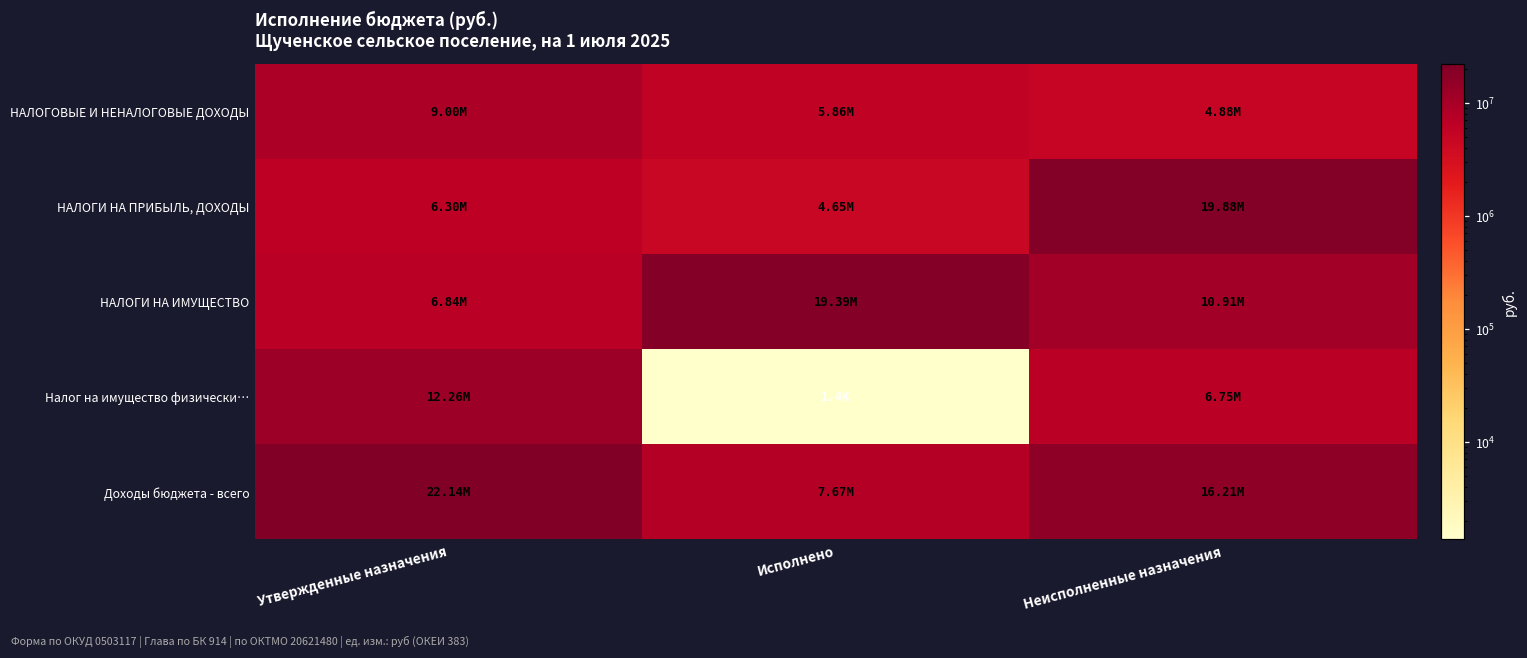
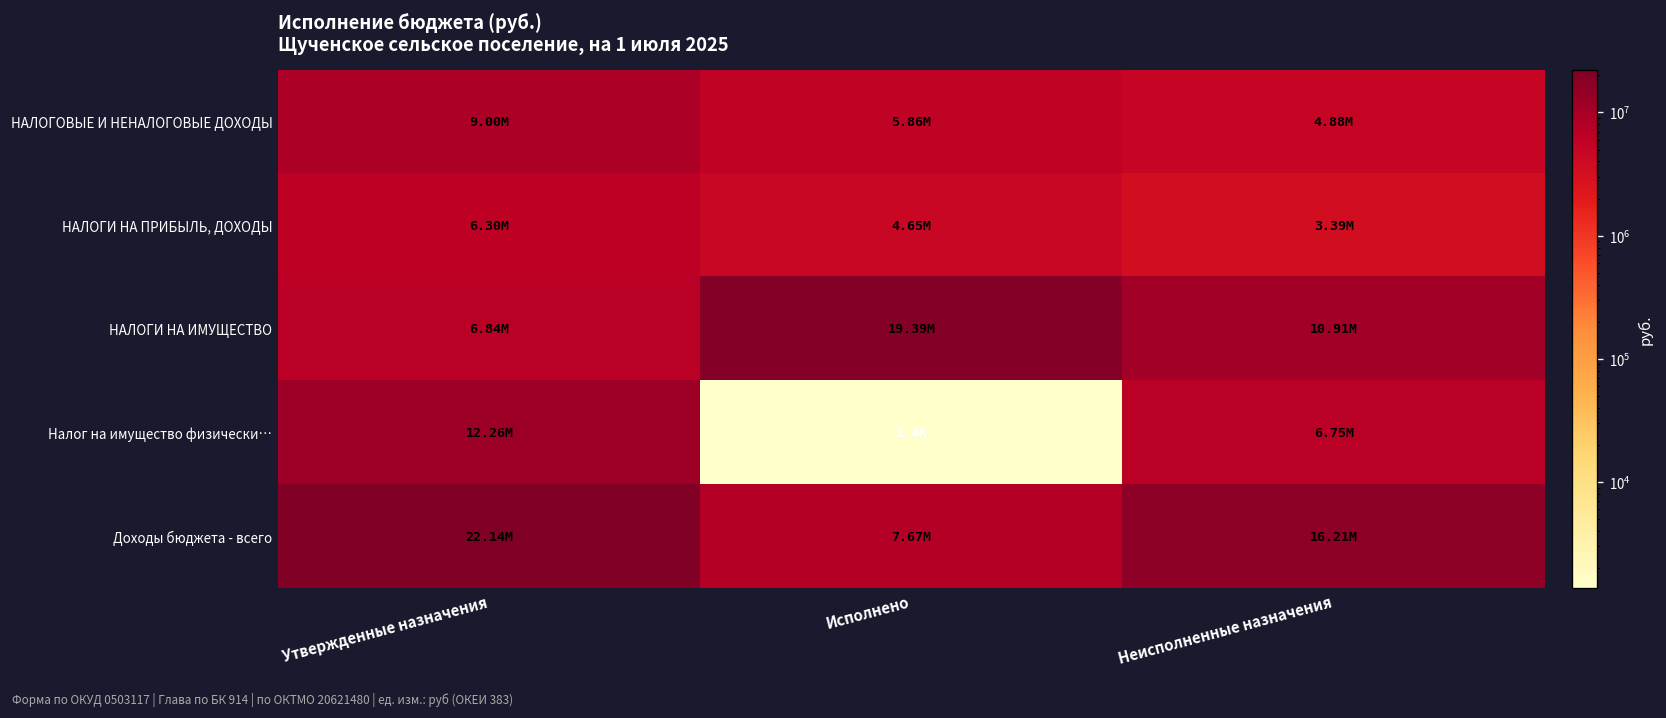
  {
    "НАЛОГОВЫЕ И НЕНАЛОГОВЫЕ ДОХОДЫ": {
      "Утвержденные назначения": "9.00M",
      "Исполнено": "5.86M",
      "Неисполненные назначения": "4.88M"
    },
    "НАЛОГИ НА ПРИБЫЛЬ, ДОХОДЫ": {
      "Утвержденные назначения": "6.30M",
      "Исполнено": "4.65M",
-     "Неисполненные назначения": "19.88M"
+     "Неисполненные назначения": "3.39M"
    },
    "НАЛОГИ НА ИМУЩЕСТВО": {
      "Утвержденные назначения": "6.84M",
      "Исполнено": "19.39M",
      "Неисполненные назначения": "10.91M"
    },
    "Налог на имущество физически…": {
      "Утвержденные назначения": "12.26M",
      "Исполнено": "1.4K",
      "Неисполненные назначения": "6.75M"
    },
    "Доходы бюджета - всего": {
      "Утвержденные назначения": "22.14M",
      "Исполнено": "7.67M",
      "Неисполненные назначения": "16.21M"
    }
  }
